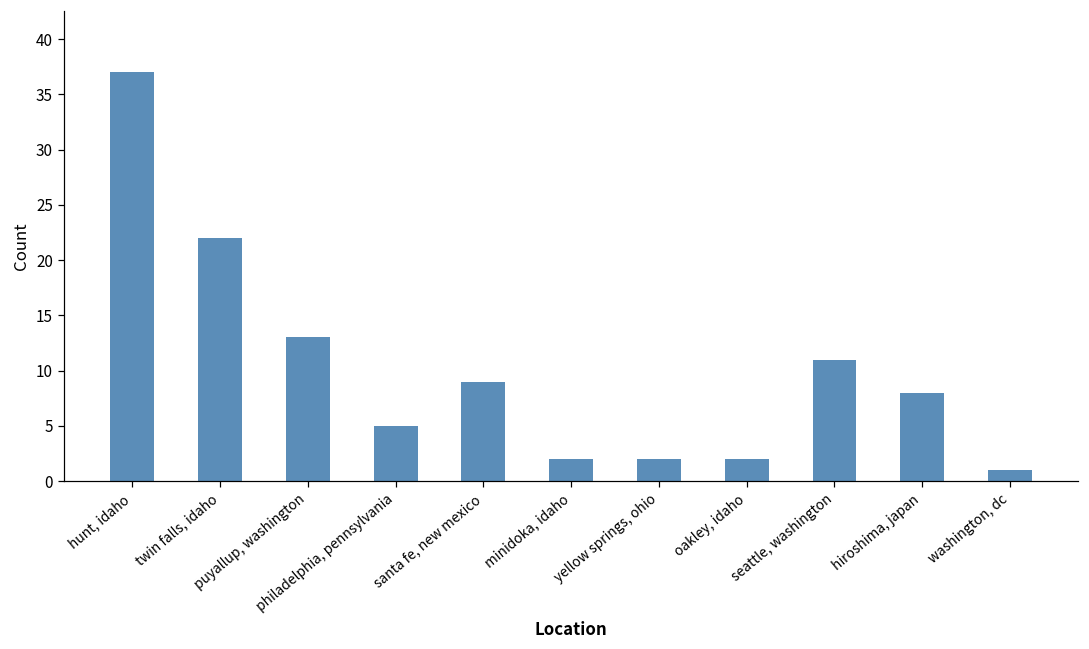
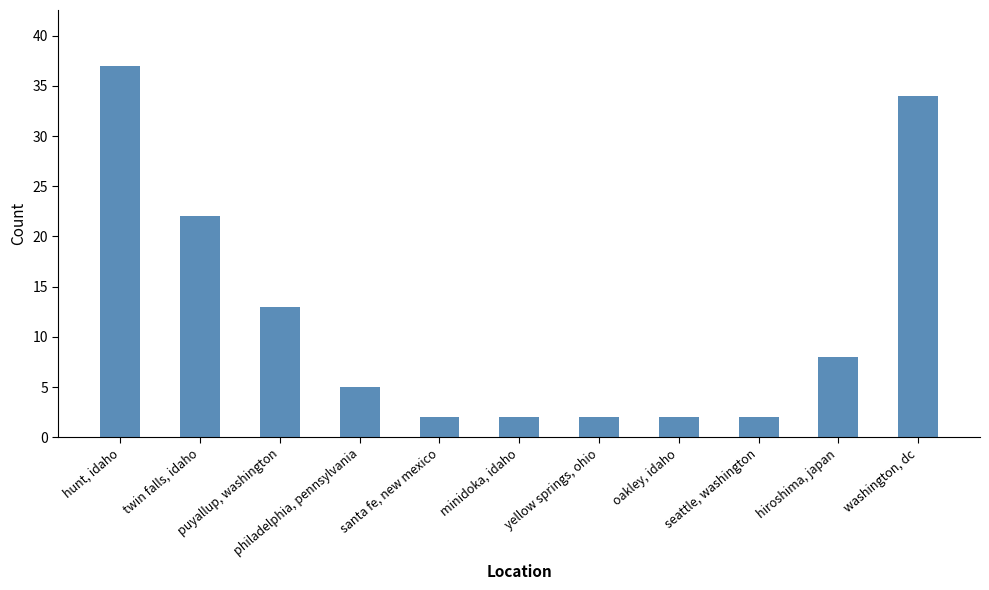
  {
    "hunt, idaho": 37,
    "twin falls, idaho": 22,
    "puyallup, washington": 13,
    "philadelphia, pennsylvania": 5,
-   "santa fe, new mexico": 9,
+   "santa fe, new mexico": 2,
    "minidoka, idaho": 2,
    "yellow springs, ohio": 2,
    "oakley, idaho": 2,
-   "seattle, washington": 11,
+   "seattle, washington": 2,
    "hiroshima, japan": 8,
-   "washington, dc": 1
+   "washington, dc": 34
  }
